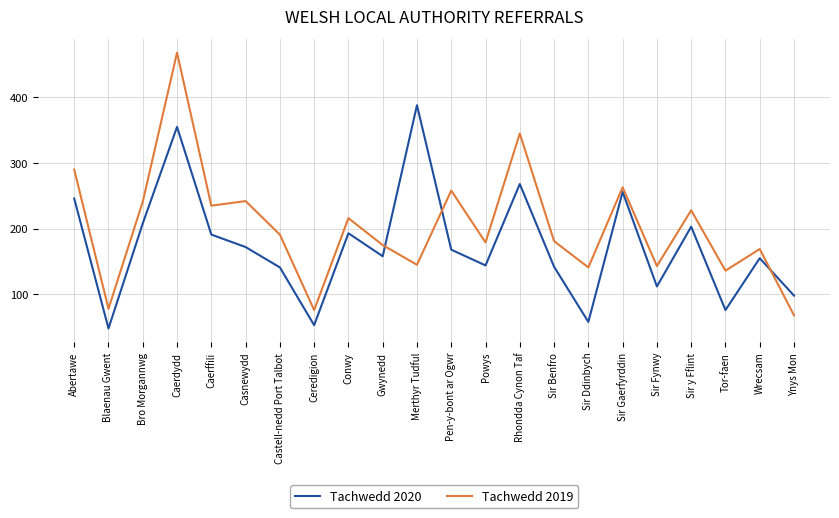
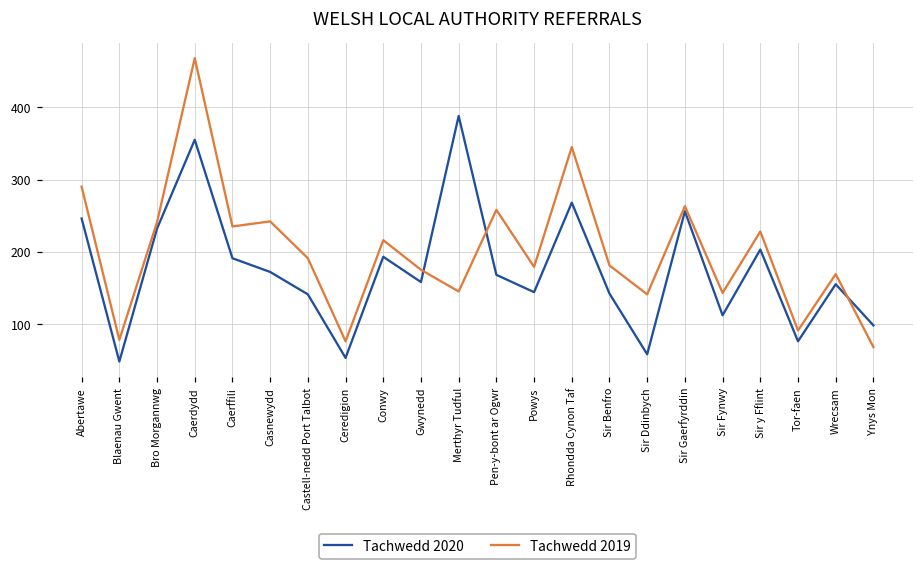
  {
    "Tachwedd 2020": {
      "Abertawe": 250,
      "Blaenau Gwent": 50,
-     "Bro Morgannwg": 210,
+     "Bro Morgannwg": 230,
      "Caerdydd": 360,
      "Caerffili": 190,
      "Casnewydd": 170,
      "Castell-nedd Port Talbot": 140,
      "Ceredigion": 50,
      "Conwy": 190,
      "Gwynedd": 160,
      "Merthyr Tudful": 390,
      "Pen-y-bont ar Ogwr": 170,
      "Powys": 140,
      "Rhondda Cynon Taf": 270,
      "Sir Benfro": 140,
      "Sir Ddinbych": 60,
      "Sir Gaerfyrddin": 260,
      "Sir Fynwy": 110,
      "Sir y Fflint": 200,
      "Tor-faen": 80,
      "Wrecsam": 160,
      "Ynys Mon": 100
    },
    "Tachwedd 2019": {
      "Abertawe": 290,
      "Blaenau Gwent": 80,
      "Bro Morgannwg": 240,
      "Caerdydd": 470,
      "Caerffili": 240,
      "Casnewydd": 240,
      "Castell-nedd Port Talbot": 190,
      "Ceredigion": 80,
      "Conwy": 220,
      "Gwynedd": 180,
      "Merthyr Tudful": 150,
      "Pen-y-bont ar Ogwr": 260,
      "Powys": 180,
      "Rhondda Cynon Taf": 350,
      "Sir Benfro": 180,
      "Sir Ddinbych": 140,
      "Sir Gaerfyrddin": 260,
      "Sir Fynwy": 140,
      "Sir y Fflint": 230,
-     "Tor-faen": 140,
+     "Tor-faen": 90,
      "Wrecsam": 170,
      "Ynys Mon": 70
    }
  }
